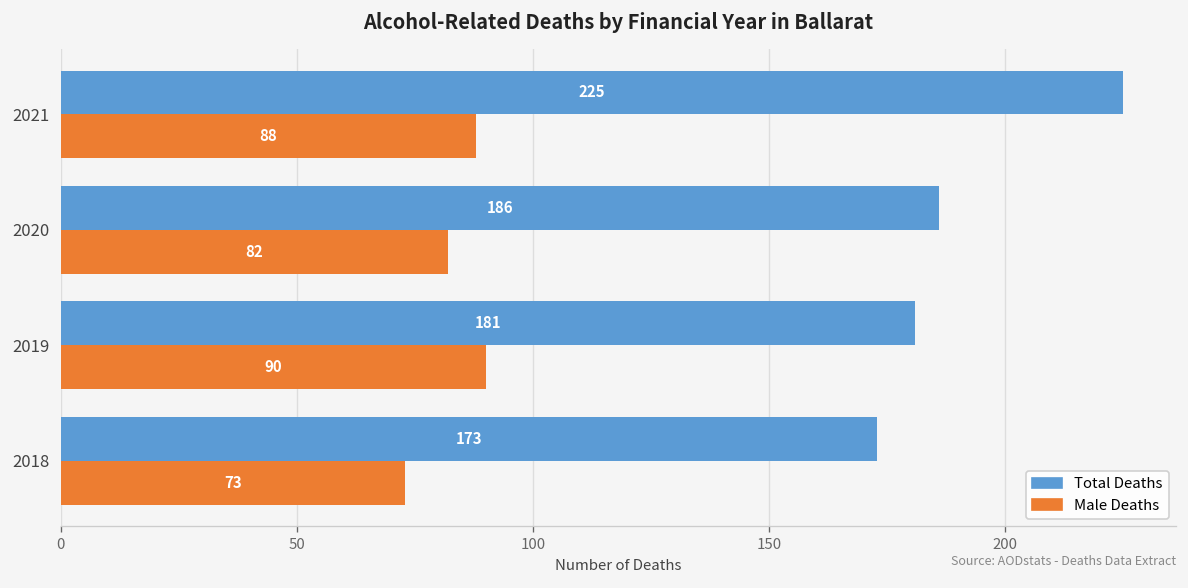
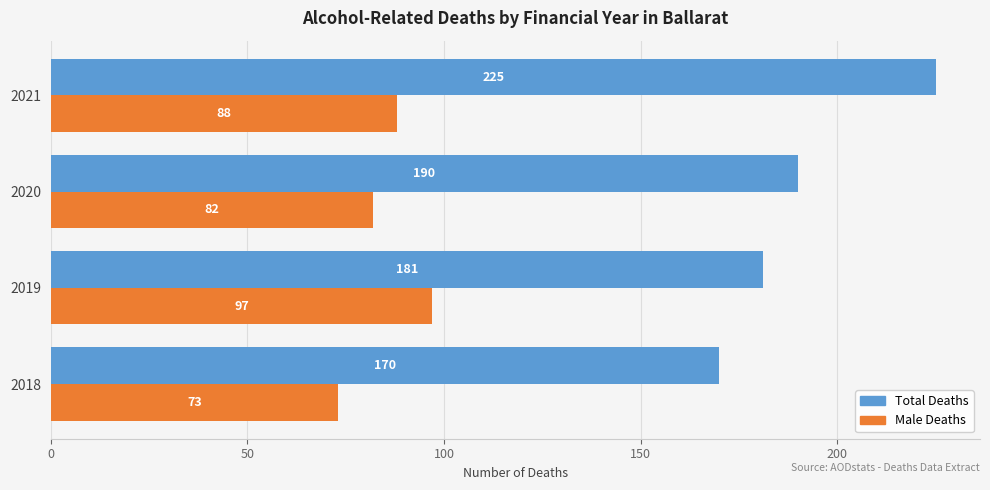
  {
    "Total Deaths": {
      "2021": 225,
-     "2020": 186,
+     "2020": 190,
      "2019": 181,
-     "2018": 173
+     "2018": 170
    },
    "Male Deaths": {
      "2021": 88,
      "2020": 82,
-     "2019": 90,
+     "2019": 97,
      "2018": 73
    }
  }
